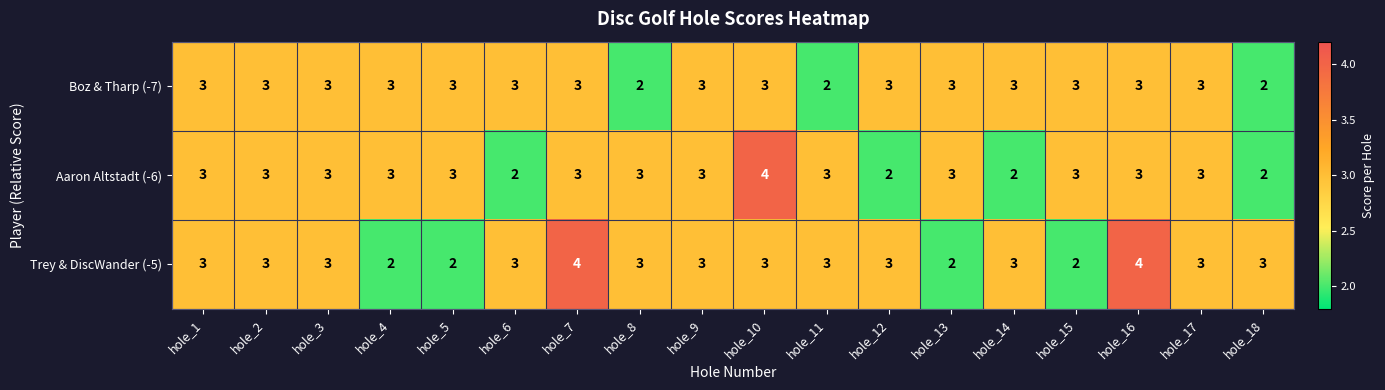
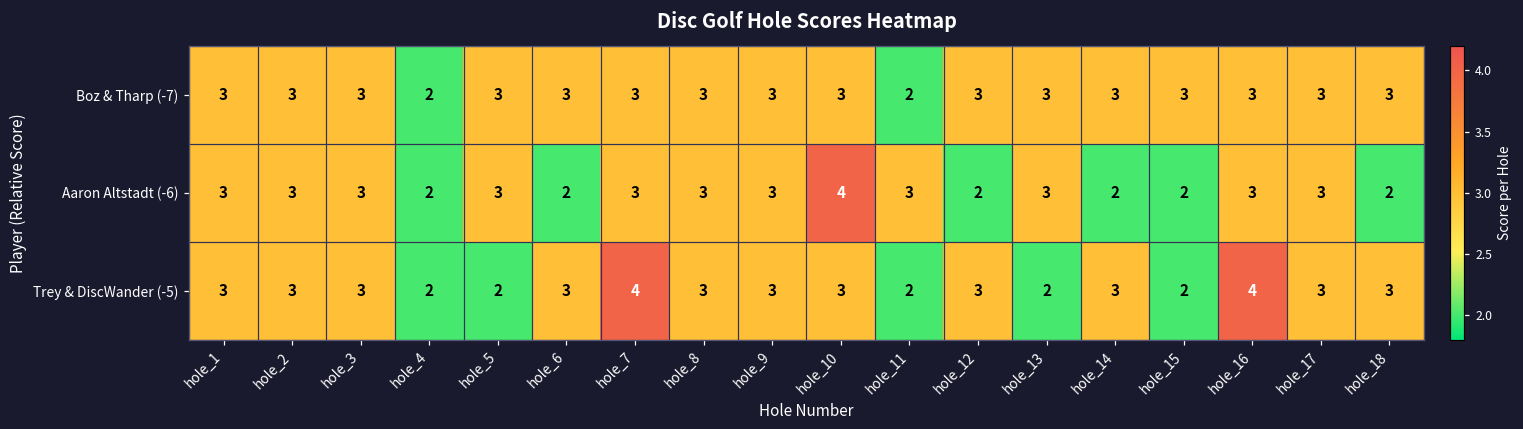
  {
    "Boz & Tharp (-7)": {
      "hole_1": 3,
      "hole_2": 3,
      "hole_3": 3,
-     "hole_4": 3,
+     "hole_4": 2,
      "hole_5": 3,
      "hole_6": 3,
      "hole_7": 3,
-     "hole_8": 2,
+     "hole_8": 3,
      "hole_9": 3,
      "hole_10": 3,
      "hole_11": 2,
      "hole_12": 3,
      "hole_13": 3,
      "hole_14": 3,
      "hole_15": 3,
      "hole_16": 3,
      "hole_17": 3,
-     "hole_18": 2
+     "hole_18": 3
    },
    "Aaron Altstadt (-6)": {
      "hole_1": 3,
      "hole_2": 3,
      "hole_3": 3,
-     "hole_4": 3,
+     "hole_4": 2,
      "hole_5": 3,
      "hole_6": 2,
      "hole_7": 3,
      "hole_8": 3,
      "hole_9": 3,
      "hole_10": 4,
      "hole_11": 3,
      "hole_12": 2,
      "hole_13": 3,
      "hole_14": 2,
-     "hole_15": 3,
+     "hole_15": 2,
      "hole_16": 3,
      "hole_17": 3,
      "hole_18": 2
    },
    "Trey & DiscWander (-5)": {
      "hole_1": 3,
      "hole_2": 3,
      "hole_3": 3,
      "hole_4": 2,
      "hole_5": 2,
      "hole_6": 3,
      "hole_7": 4,
      "hole_8": 3,
      "hole_9": 3,
      "hole_10": 3,
-     "hole_11": 3,
+     "hole_11": 2,
      "hole_12": 3,
      "hole_13": 2,
      "hole_14": 3,
      "hole_15": 2,
      "hole_16": 4,
      "hole_17": 3,
      "hole_18": 3
    }
  }
